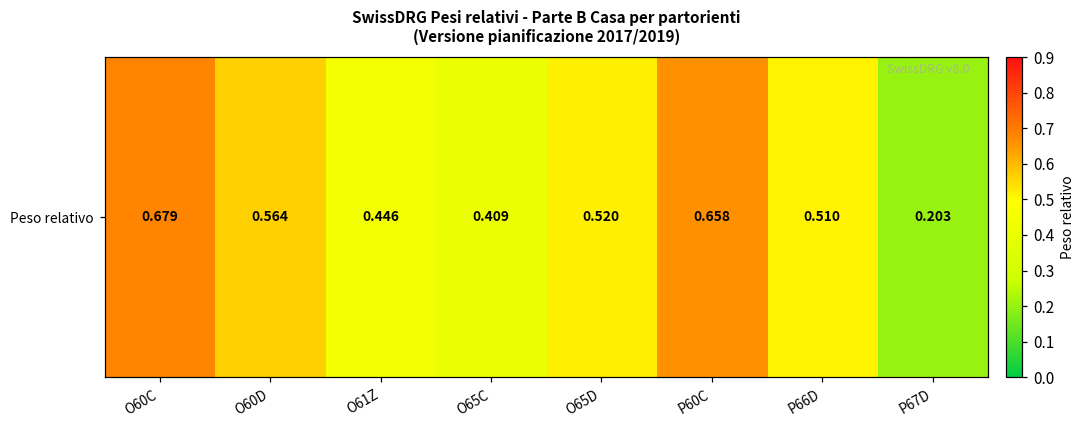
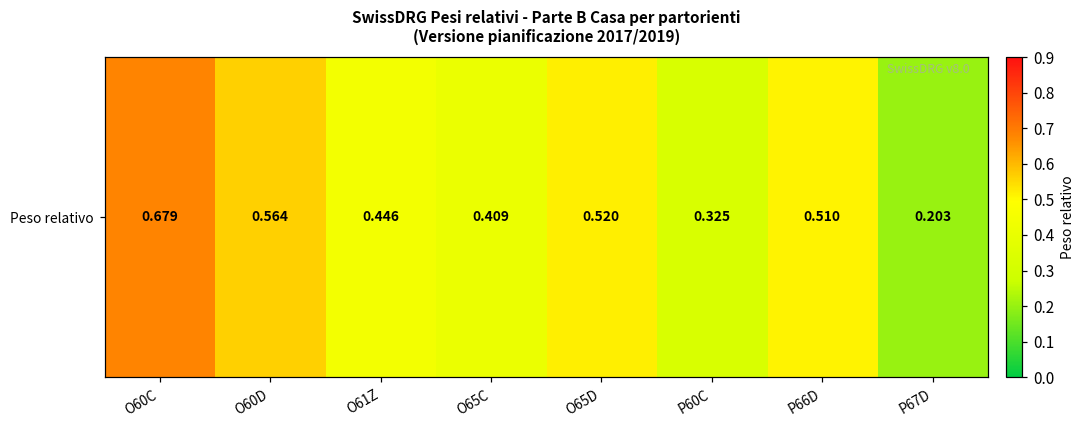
  {
    "Peso relativo": {
      "O60C": 0.679,
      "O60D": 0.564,
      "O61Z": 0.446,
      "O65C": 0.409,
      "O65D": 0.520,
-     "P60C": 0.658,
+     "P60C": 0.325,
      "P66D": 0.510
    }
  }
